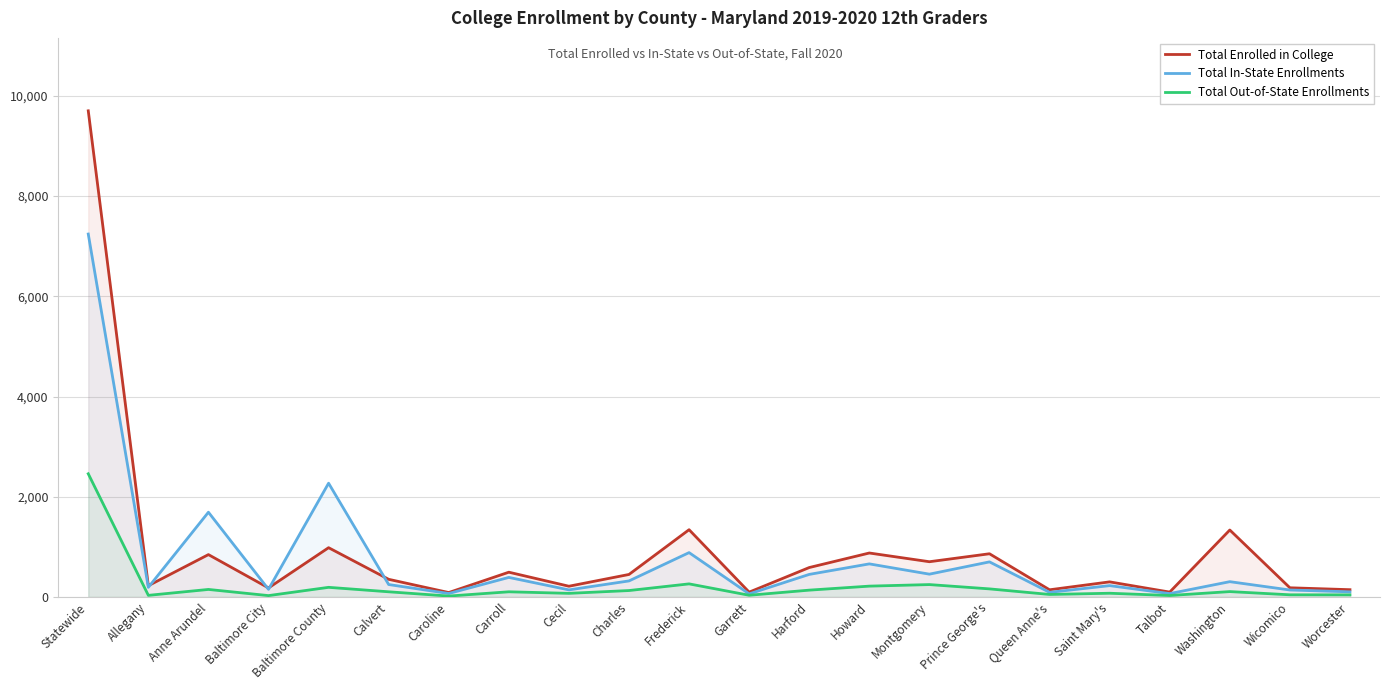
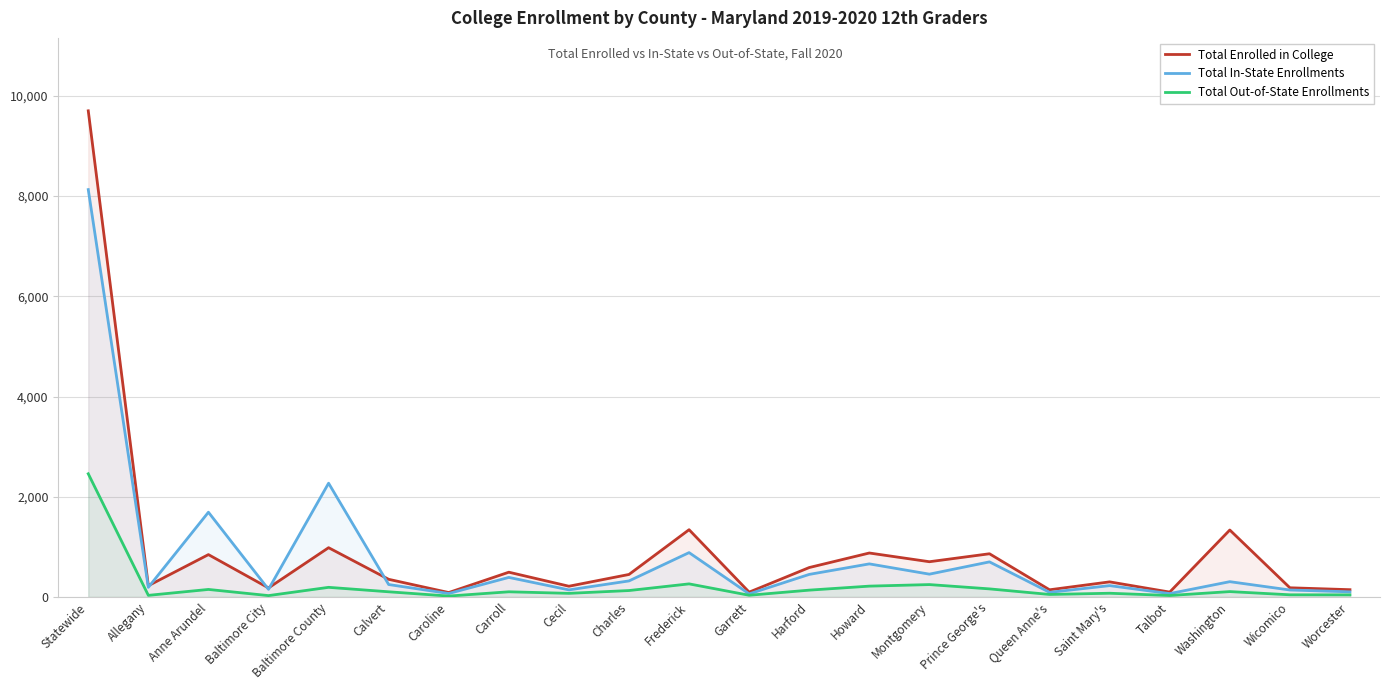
  {
    "Total Enrolled in College": {
      "Statewide": "9,700",
      "Anne Arundel": "800",
      "Baltimore County": "1,000",
      "Calvert": "400",
      "Carroll": "500",
      "Cecil": "200",
      "Charles": "500",
      "Frederick": "1,300",
      "Harford": "600",
      "Howard": "900",
      "Montgomery": "700",
      "Prince George's": "900",
      "Saint Mary's": "300",
      "Washington": "1,300"
    },
    "Total In-State Enrollments": {
-     "Statewide": "7,200",
+     "Statewide": "8,100",
      "Anne Arundel": "1,700",
      "Baltimore County": "2,300",
      "Calvert": "200",
      "Carroll": "400",
      "Cecil": "100",
      "Charles": "300",
      "Frederick": "900",
      "Harford": "500",
      "Howard": "700",
      "Montgomery": "500",
      "Prince George's": "700",
      "Saint Mary's": "200",
      "Washington": "300"
    },
    "Total Out-of-State Enrollments": {
      "Statewide": "2,500",
      "Allegany": "0",
      "Anne Arundel": "200",
      "Baltimore City": "0",
      "Baltimore County": "200",
      "Calvert": "100",
      "Caroline": "0",
      "Carroll": "100",
      "Cecil": "100",
      "Charles": "100",
      "Frederick": "300",
      "Harford": "100",
      "Howard": "200",
      "Montgomery": "200",
      "Prince George's": "200",
      "Saint Mary's": "100",
      "Washington": "100",
      "Wicomico": "0",
      "Worcester": "0"
    }
  }
